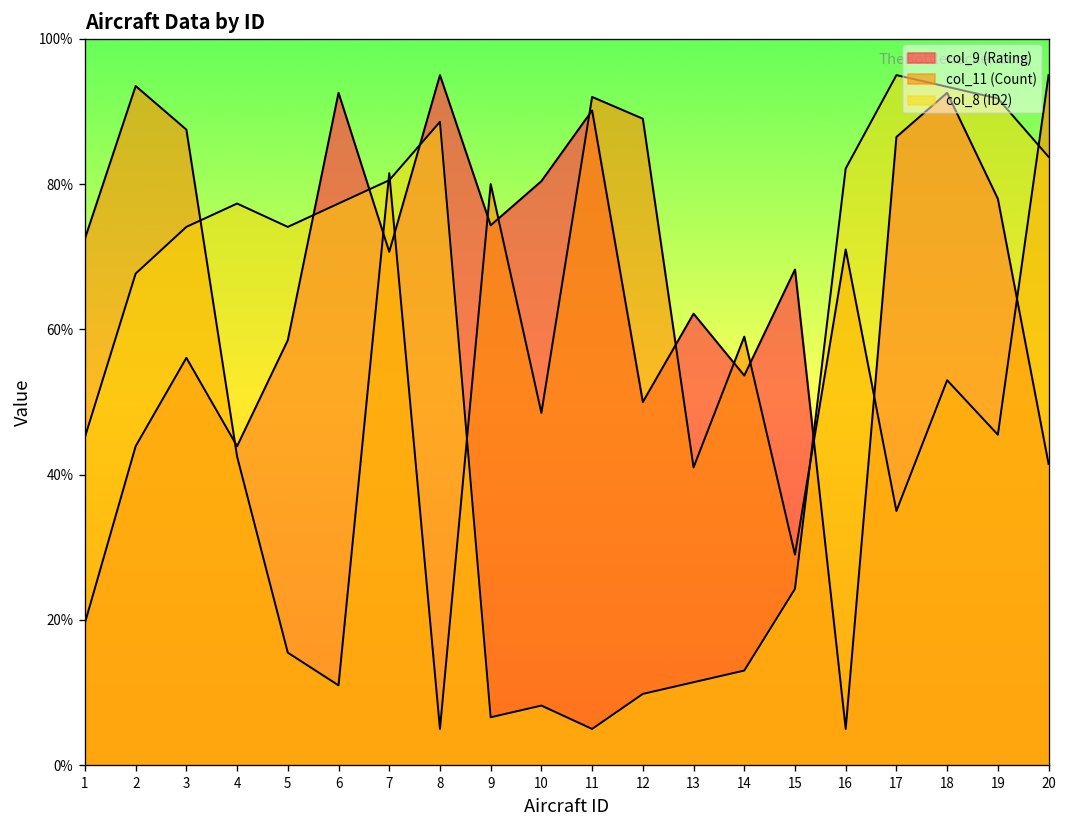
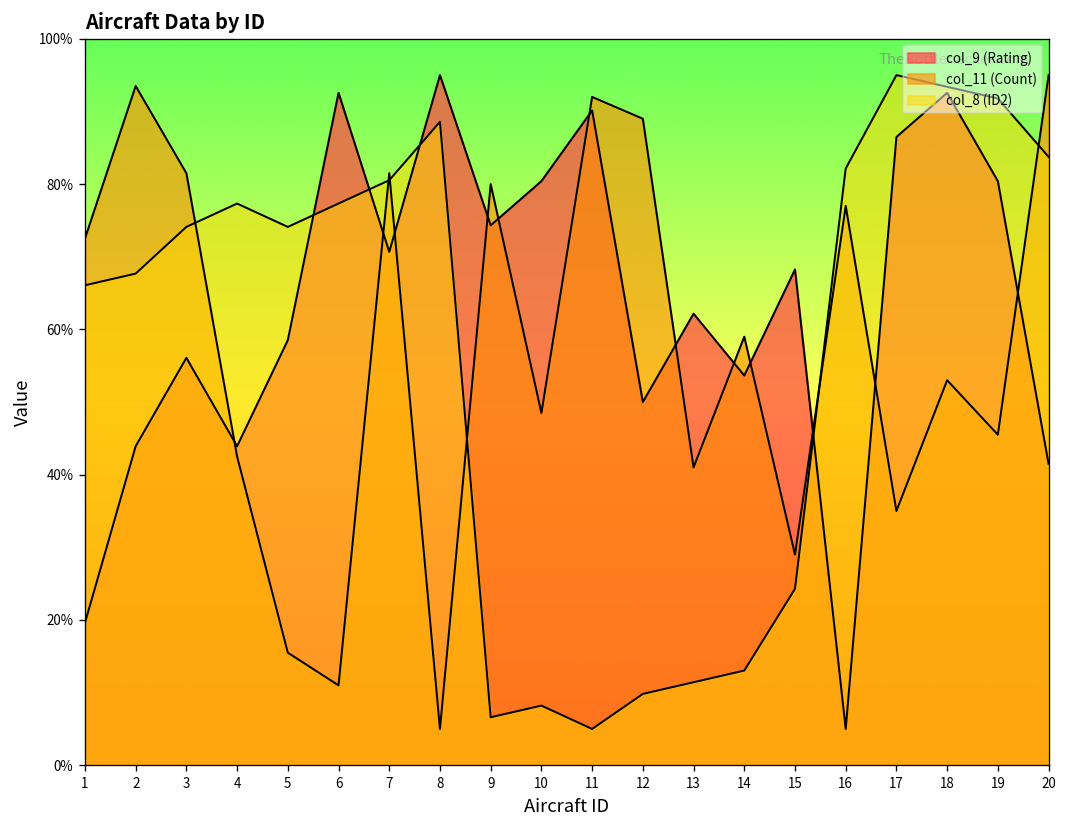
  {
    "col_9 (Rating)": {
      "1": "20%",
      "2": "44%",
      "3": "56%",
      "4": "44%",
      "5": "59%",
      "6": "93%",
      "7": "71%",
      "8": "95%",
      "9": "74%",
      "10": "80%",
      "11": "90%",
      "12": "50%",
      "13": "62%",
      "14": "54%",
      "15": "68%",
      "16": "5%",
      "17": "86%",
-     "19": "78%",
+     "19": "80%",
      "20": "41%"
    },
    "col_11 (Count)": {
      "1": "72%",
      "2": "93%",
-     "3": "87%",
+     "3": "81%",
      "4": "42%",
      "5": "15%",
      "6": "11%",
      "7": "81%",
      "8": "5%",
      "9": "80%",
      "10": "48%",
      "11": "92%",
      "12": "89%",
      "13": "41%",
      "14": "59%",
      "15": "29%",
-     "16": "71%",
+     "16": "77%",
      "17": "35%",
      "18": "53%",
      "19": "45%",
      "20": "95%"
    },
    "col_8 (ID2)": {
-     "1": "45%",
+     "1": "66%",
      "2": "68%",
      "3": "74%",
      "4": "77%",
      "5": "74%",
      "6": "77%",
      "7": "81%",
      "8": "89%",
      "9": "7%",
      "10": "8%",
      "11": "5%",
      "12": "10%",
      "13": "11%",
      "14": "13%",
      "15": "24%",
      "16": "82%",
      "17": "95%",
      "20": "84%"
    }
  }
